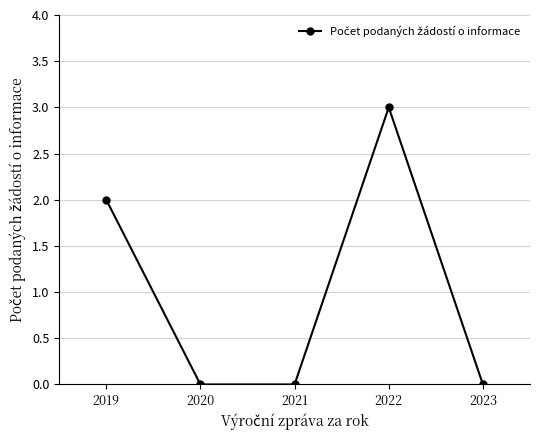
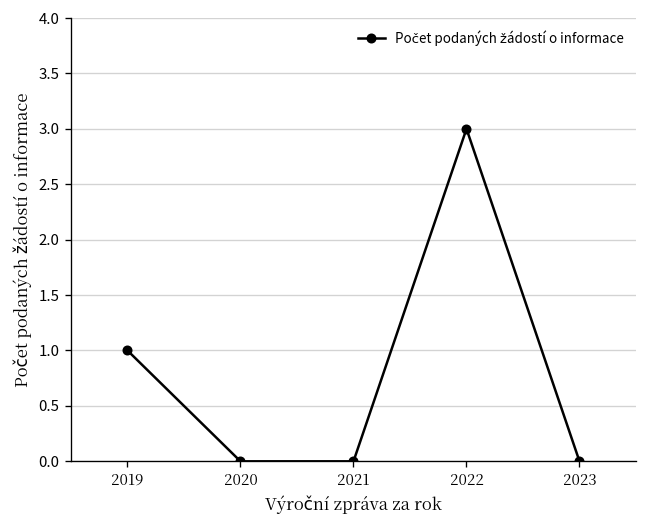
  {
-   "2019": 2,
+   "2019": 1,
    "2020": 0,
    "2021": 0,
    "2022": 3,
    "2023": 0
  }
